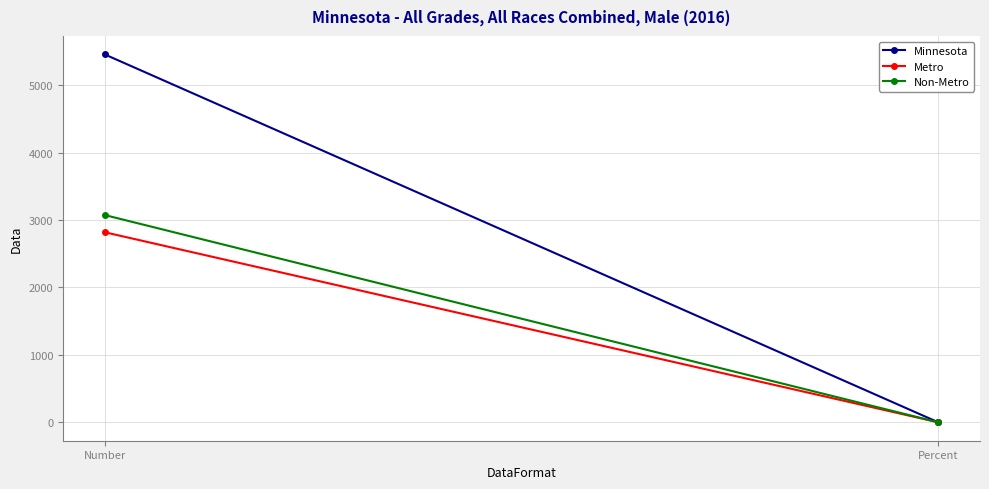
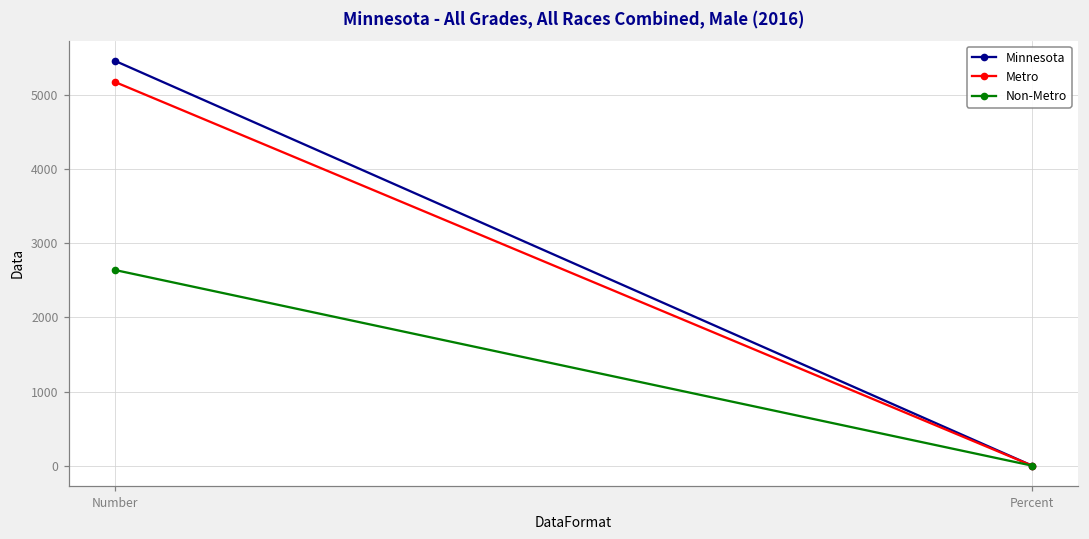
  {
    "Minnesota": {
      "Number": 5500
    },
    "Metro": {
-     "Number": 2800
+     "Number": 5200
    },
    "Non-Metro": {
-     "Number": 3100
+     "Number": 2600
    }
  }
